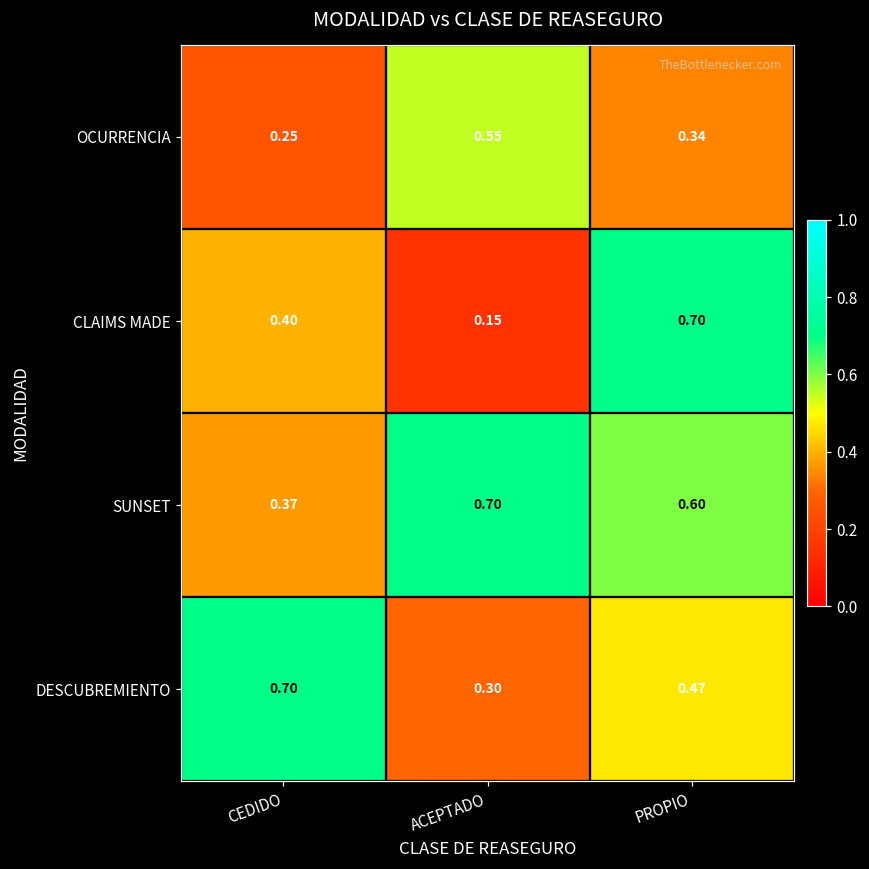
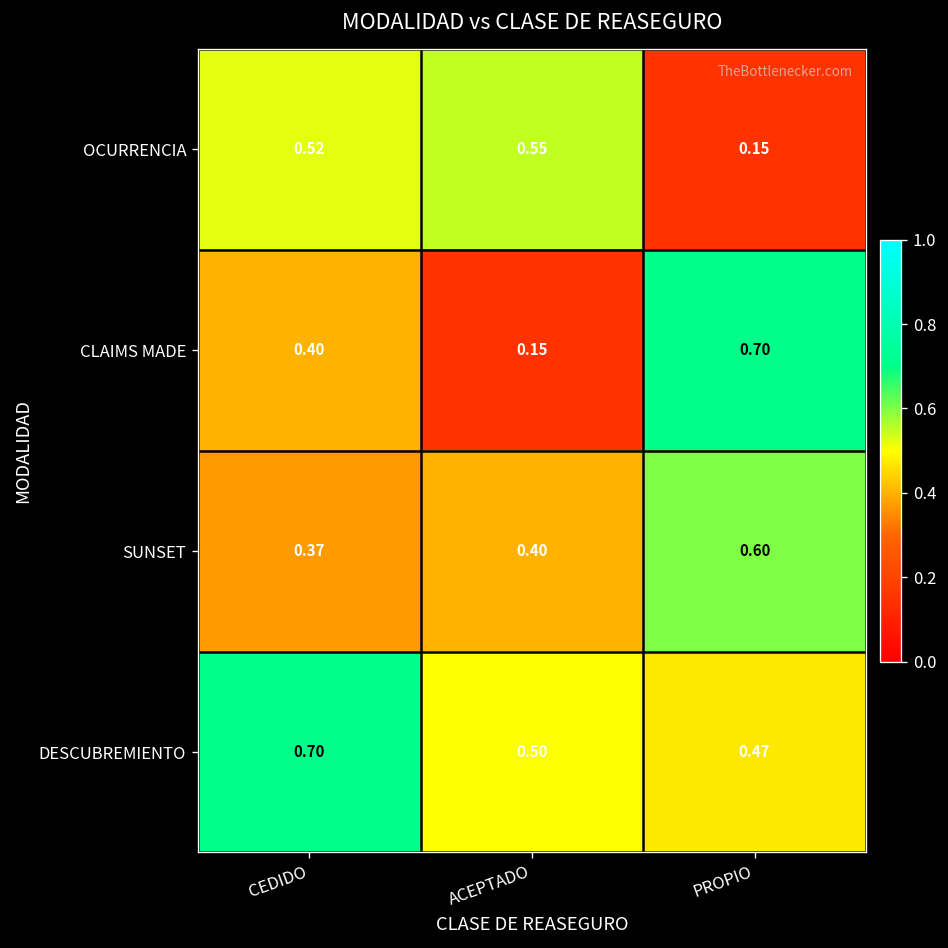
  {
    "OCURRENCIA": {
-     "CEDIDO": 0.25,
+     "CEDIDO": 0.52,
      "ACEPTADO": 0.55,
-     "PROPIO": 0.34
+     "PROPIO": 0.15
    },
    "CLAIMS MADE": {
      "CEDIDO": 0.40,
      "ACEPTADO": 0.15,
      "PROPIO": 0.70
    },
    "SUNSET": {
      "CEDIDO": 0.37,
-     "ACEPTADO": 0.70,
+     "ACEPTADO": 0.40,
      "PROPIO": 0.60
    },
    "DESCUBREMIENTO": {
      "CEDIDO": 0.70,
-     "ACEPTADO": 0.30,
+     "ACEPTADO": 0.50,
      "PROPIO": 0.47
    }
  }
